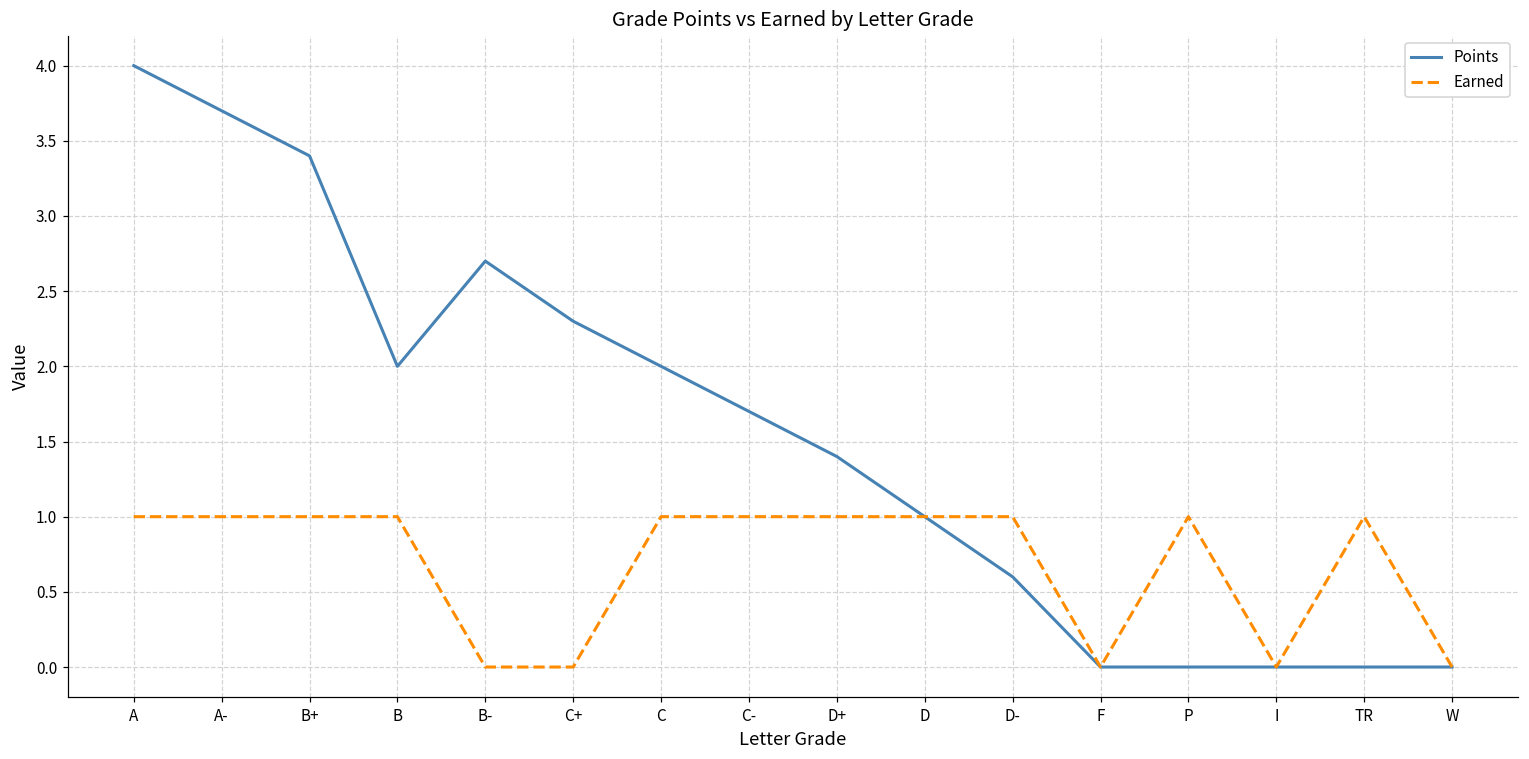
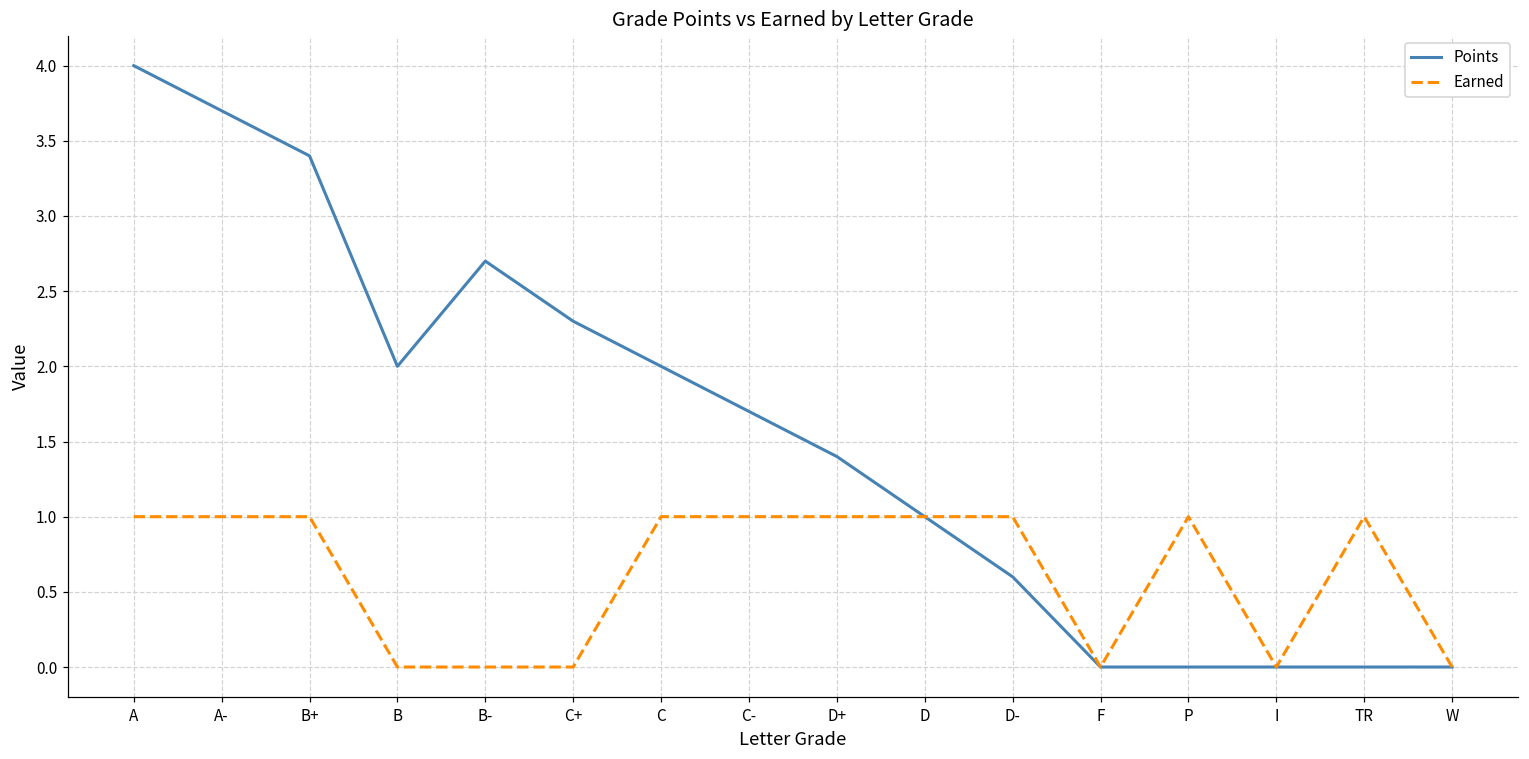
  {
    "Points": {
      "A": 4,
      "A-": 3.70,
      "B+": 3.40,
      "B": 2,
      "B-": 2.70,
      "C+": 2.30,
      "C": 2,
      "C-": 1.70,
      "D+": 1.40,
      "D-": 0.60,
      "P": 0,
      "TR": 0
    },
    "Earned": {
      "A": 1,
      "A-": 1,
      "B+": 1,
-     "B": 1,
+     "B": 0,
      "B-": 0,
      "C+": 0,
      "C": 1,
      "C-": 1,
      "D+": 1,
      "D-": 1,
      "P": 1,
      "TR": 1
    }
  }
